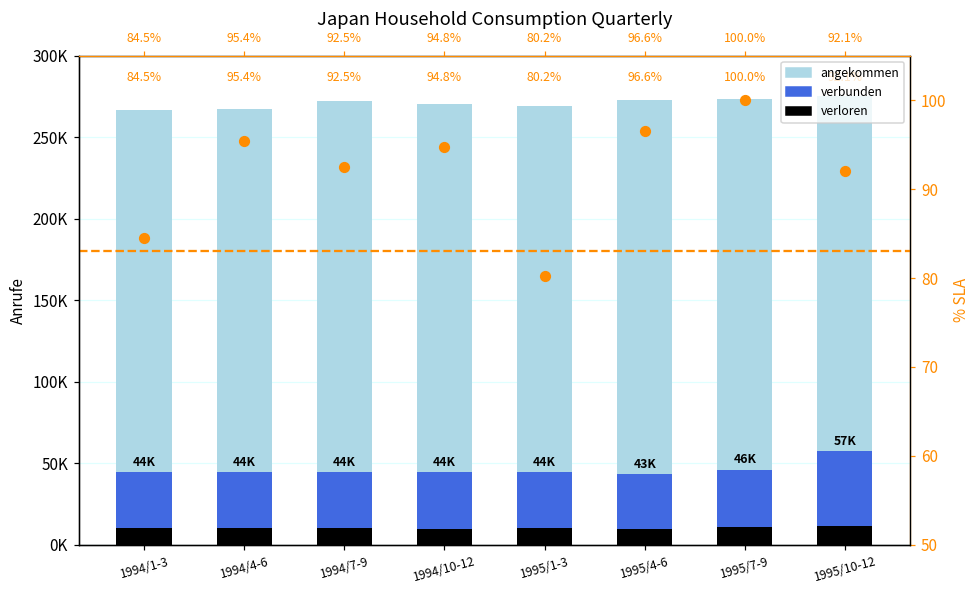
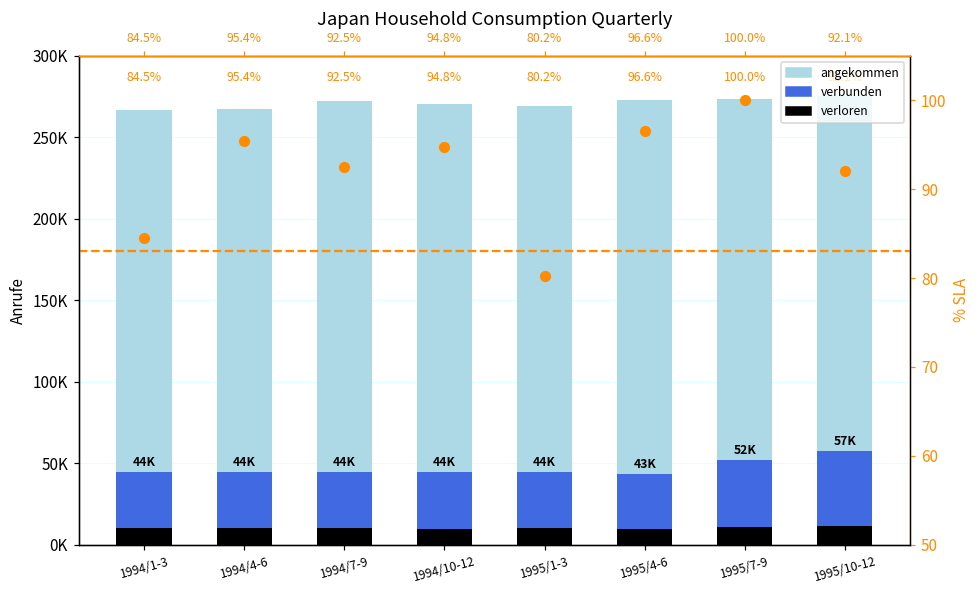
  {
    "verbunden": {
-     "1995/7-9": "46K"
+     "1995/7-9": "52K"
    }
  }
